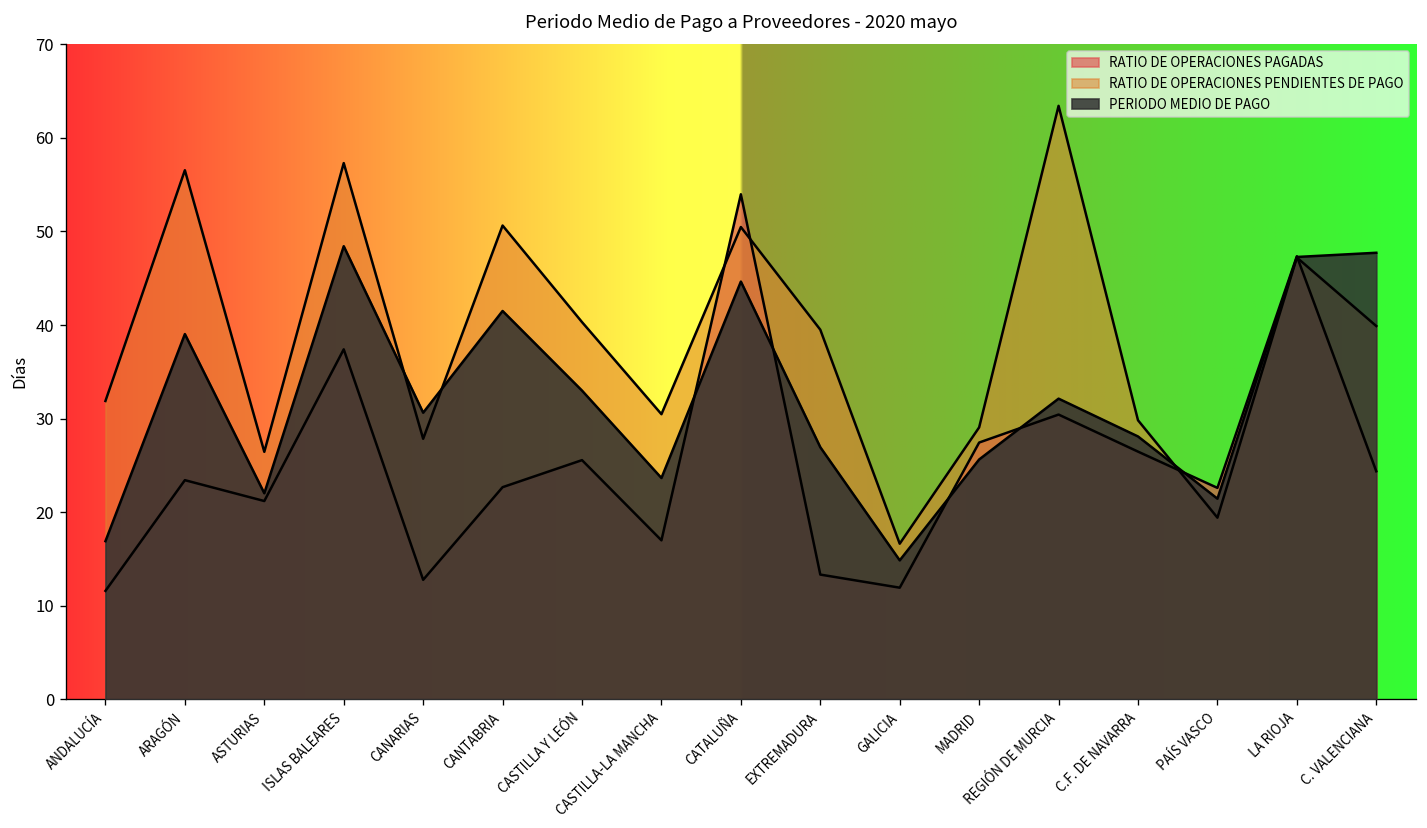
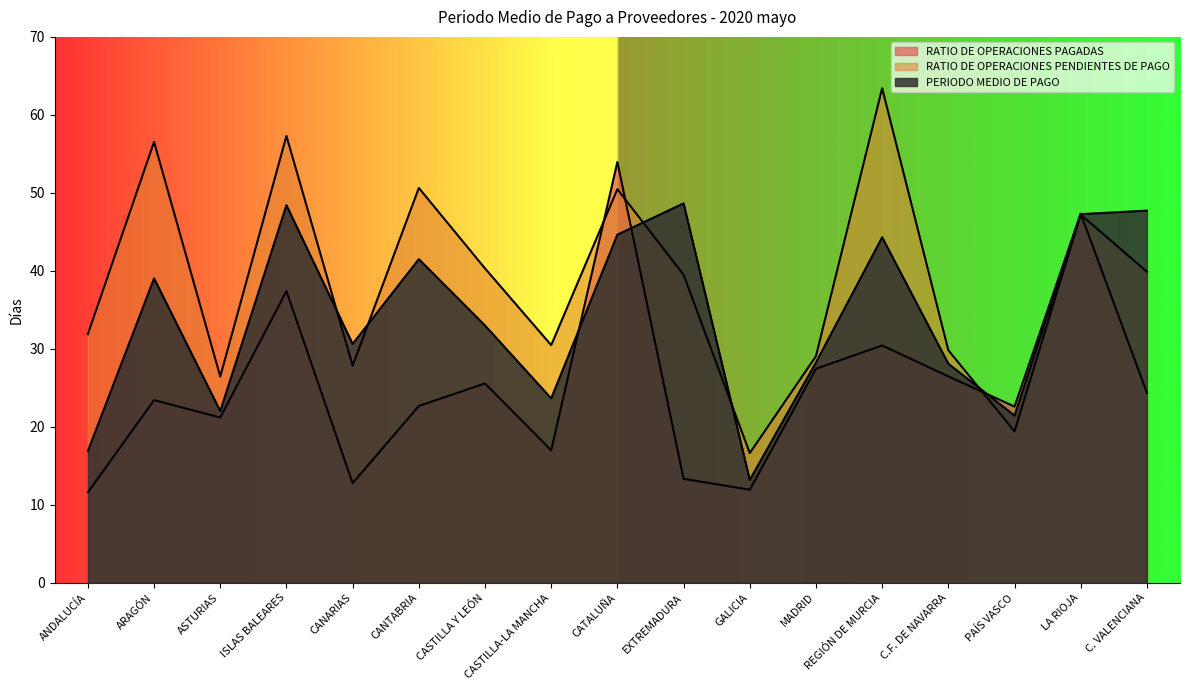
  {
    "PERIODO MEDIO DE PAGO": {
      "ANDALUCÍA": 17,
      "ARAGÓN": 39,
      "ASTURIAS": 22,
      "ISLAS BALEARES": 48,
      "CANARIAS": 31,
      "CANTABRIA": 42,
      "CASTILLA Y LEÓN": 33,
      "CASTILLA-LA MANCHA": 24,
      "CATALUÑA": 45,
-     "EXTREMADURA": 27,
-     "GALICIA": 15,
-     "MADRID": 26,
-     "REGIÓN DE MURCIA": 32,
+     "EXTREMADURA": 49,
+     "GALICIA": 13,
+     "MADRID": 28,
+     "REGIÓN DE MURCIA": 44,
      "C.F. DE NAVARRA": 28,
      "PAÍS VASCO": 21,
      "C. VALENCIANA": 48
    }
  }
